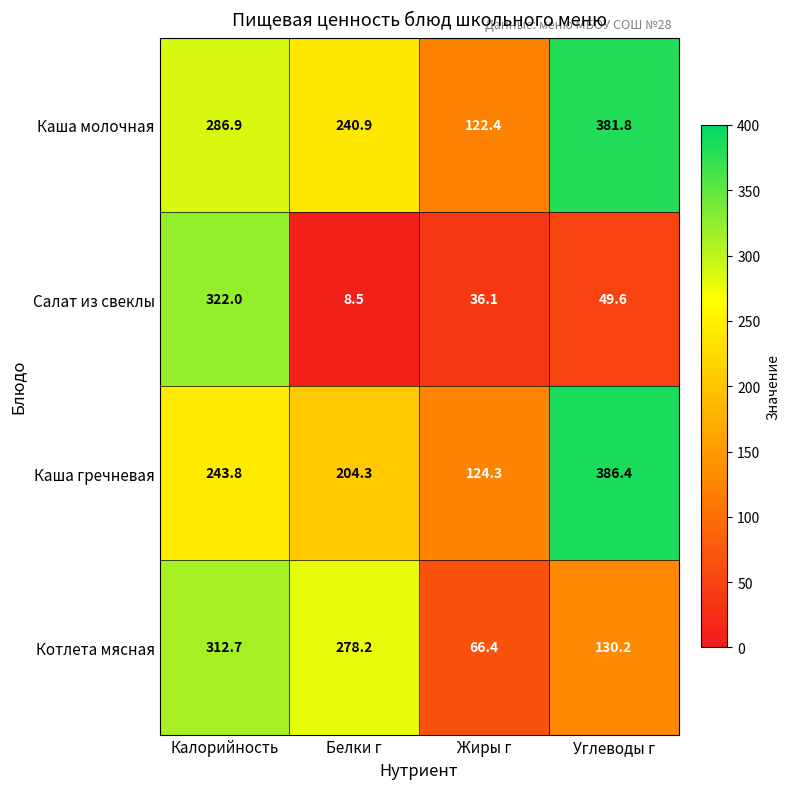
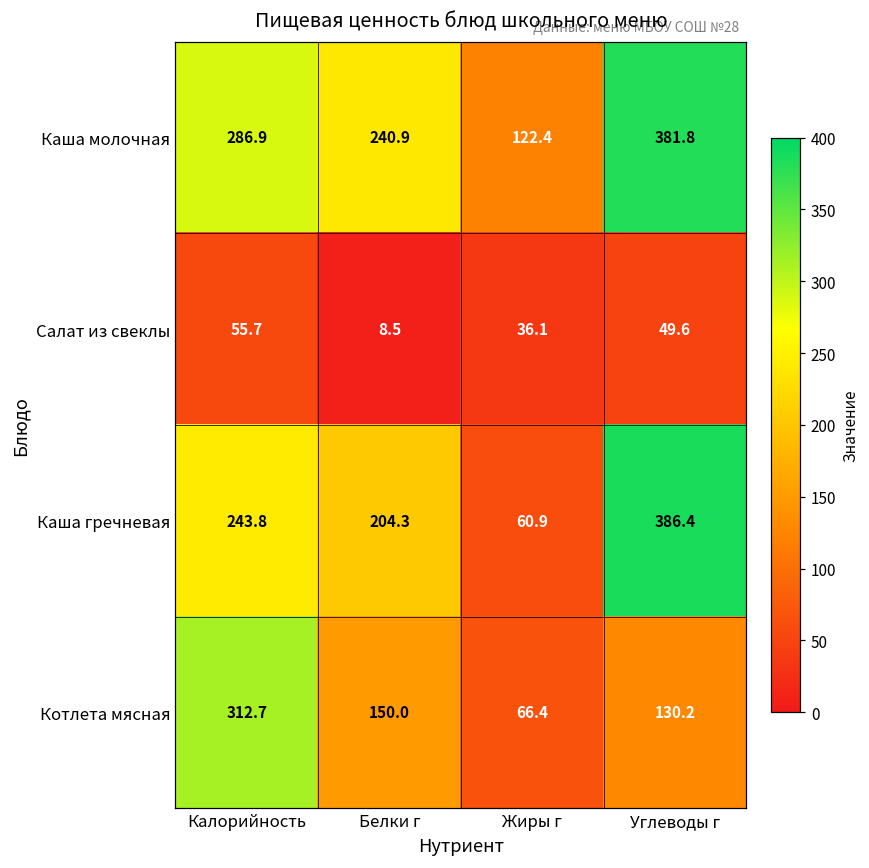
  {
    "Каша молочная": {
      "Калорийность": 286.9,
      "Белки г": 240.9,
      "Жиры г": 122.4,
      "Углеводы г": 381.8
    },
    "Салат из свеклы": {
-     "Калорийность": 322.0,
+     "Калорийность": 55.7,
      "Белки г": 8.5,
      "Жиры г": 36.1,
      "Углеводы г": 49.6
    },
    "Каша гречневая": {
      "Калорийность": 243.8,
      "Белки г": 204.3,
-     "Жиры г": 124.3,
+     "Жиры г": 60.9,
      "Углеводы г": 386.4
    },
    "Котлета мясная": {
      "Калорийность": 312.7,
-     "Белки г": 278.2,
+     "Белки г": 150.0,
      "Жиры г": 66.4,
      "Углеводы г": 130.2
    }
  }
